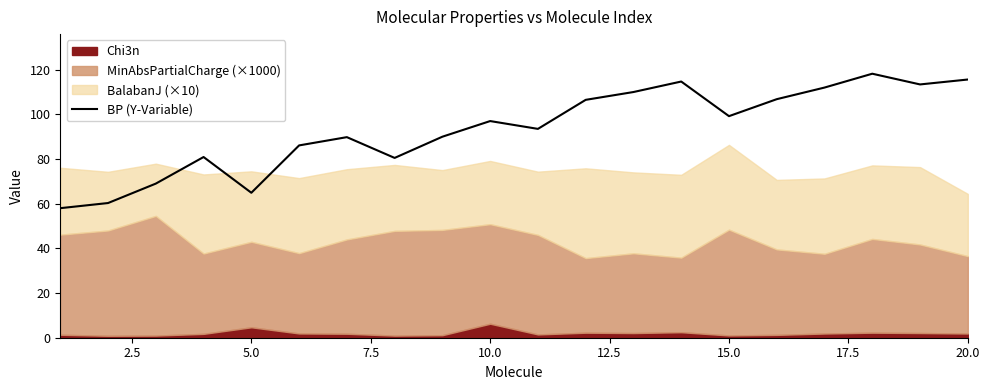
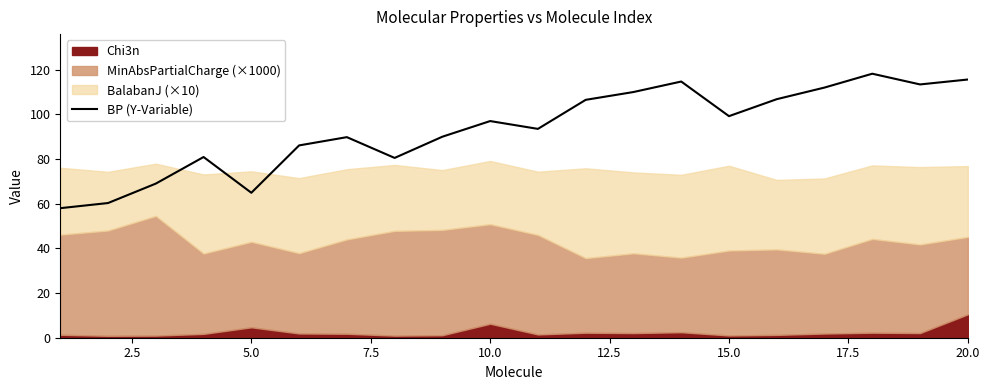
  {
    "BP (Y-Variable)": {
      "5.0": 65,
      "10.0": 97,
      "15.0": 99,
      "20.0": 116
    },
    "Chi3n": {
      "5.0": 5,
      "10.0": 6,
-     "20.0": 2
+     "20.0": 10
    },
    "MinAbsPartialCharge (×1000)": {
      "5.0": 38,
      "10.0": 45,
-     "15.0": 47,
+     "15.0": 38,
      "20.0": 35
    },
    "BalabanJ (×10)": {
      "5.0": 32,
      "10.0": 28,
      "15.0": 38,
-     "20.0": 28
+     "20.0": 32
    }
  }
